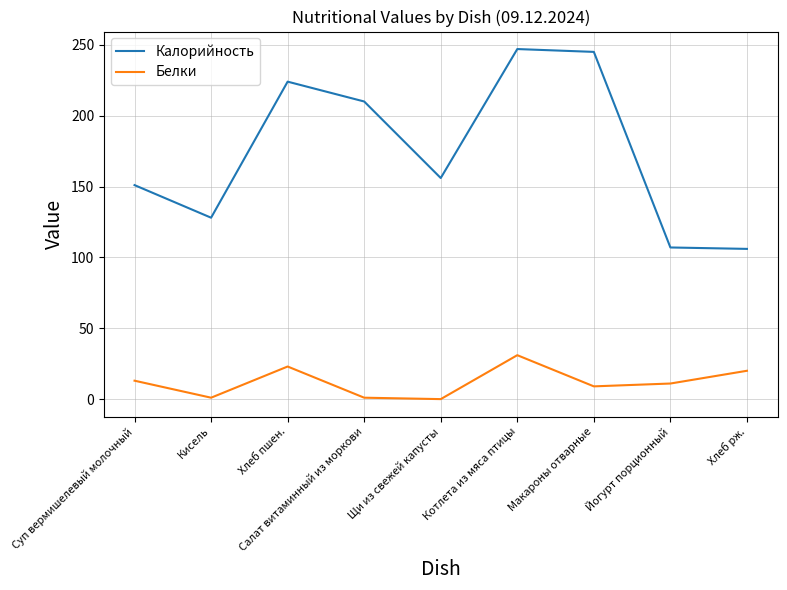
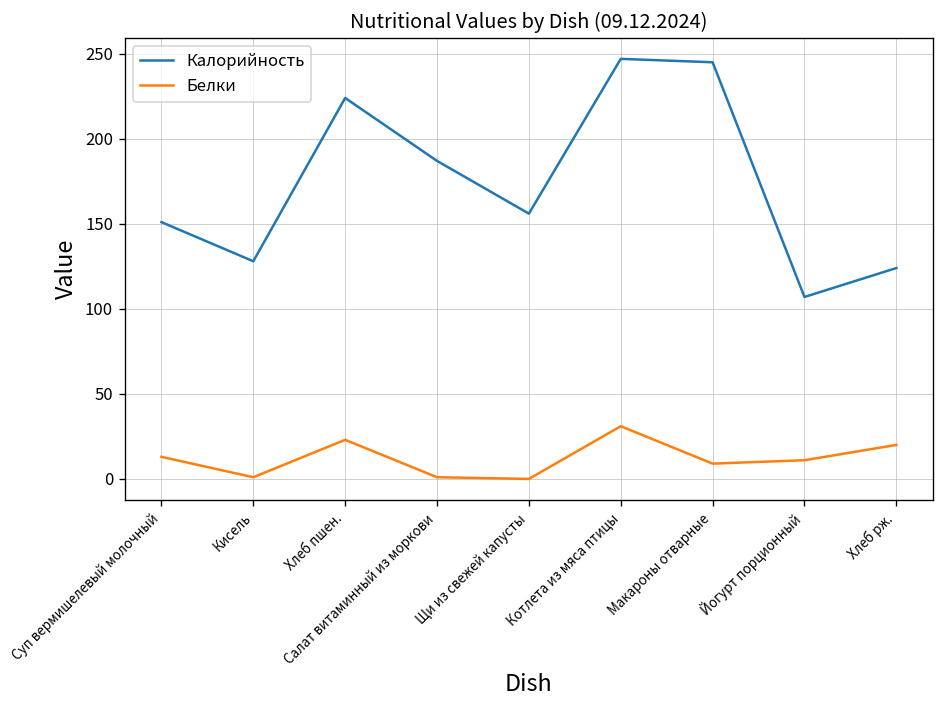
  {
    "Калорийность": {
      "Суп вермишелевый молочный": 151,
      "Кисель": 128,
      "Хлеб пшен.": 224,
-     "Салат витаминный из моркови": 210,
+     "Салат витаминный из моркови": 187,
      "Щи из свежей капусты": 156,
      "Котлета из мяса птицы": 247,
      "Макароны отварные": 245,
      "Йогурт порционный": 107,
-     "Хлеб рж.": 106
+     "Хлеб рж.": 124
    },
    "Белки": {
      "Суп вермишелевый молочный": 13,
      "Кисель": 1,
      "Хлеб пшен.": 23,
      "Салат витаминный из моркови": 1,
      "Щи из свежей капусты": 0,
      "Котлета из мяса птицы": 31,
      "Макароны отварные": 9,
      "Йогурт порционный": 11,
      "Хлеб рж.": 20
    }
  }
